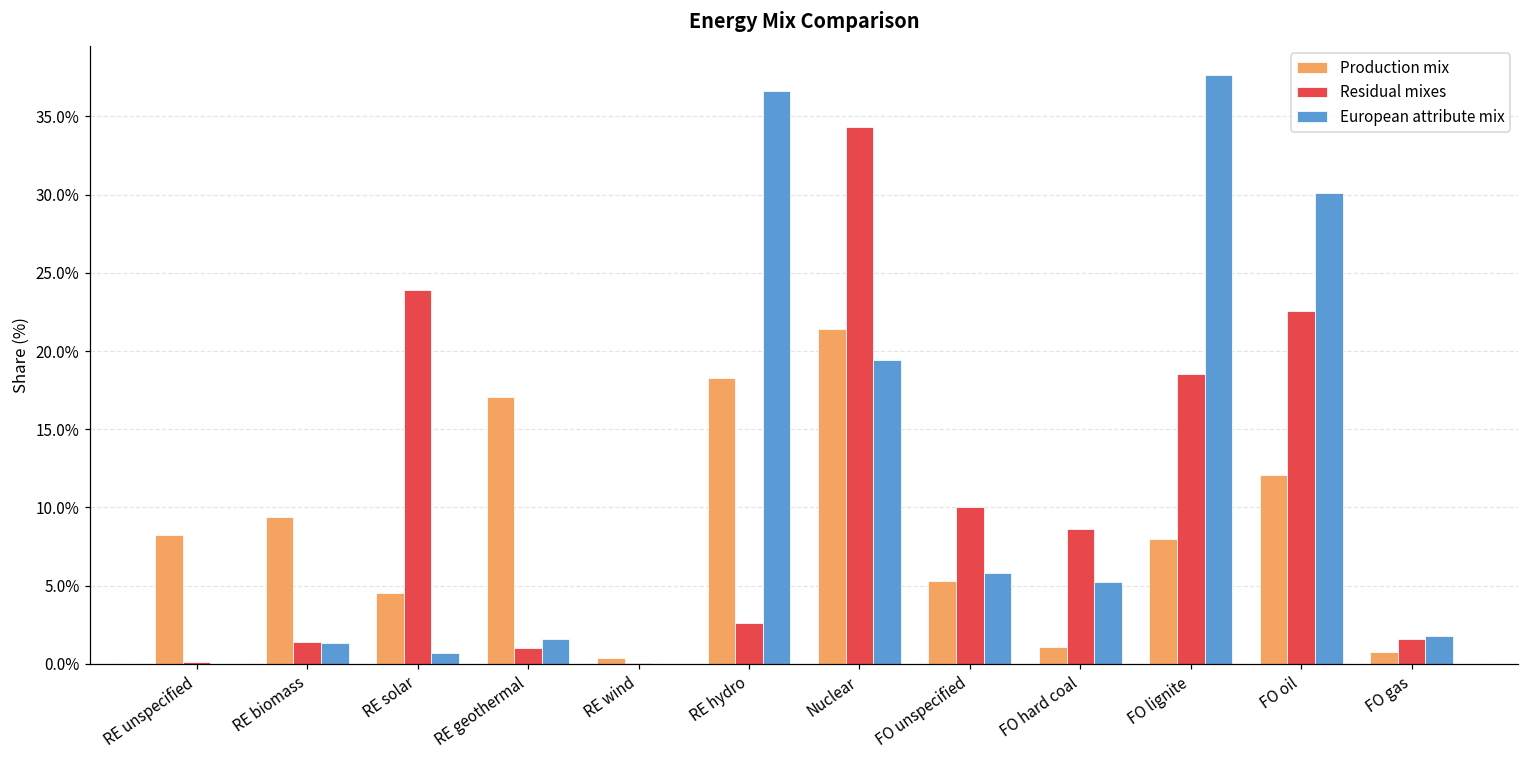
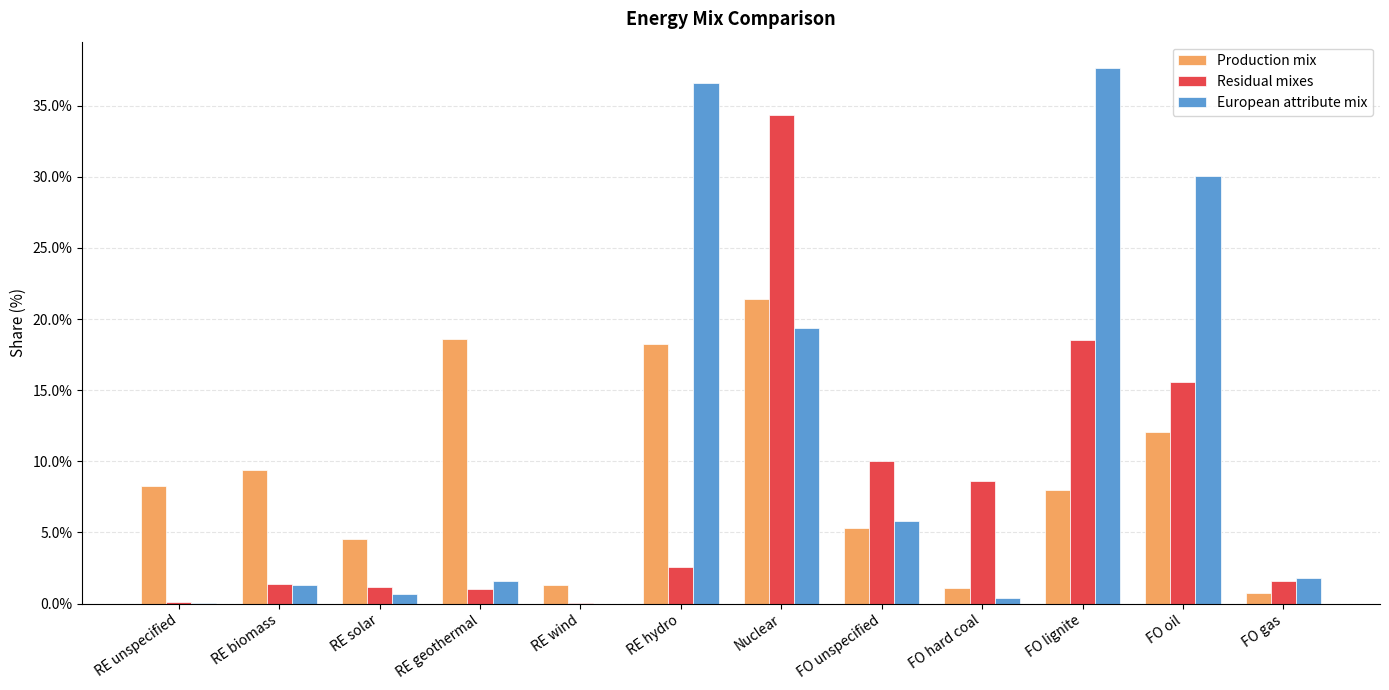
  {
    "Production mix": {
      "RE unspecified": "8.3%",
      "RE biomass": "9.4%",
      "RE solar": "4.6%",
-     "RE geothermal": "17.0%",
-     "RE wind": "0.4%",
+     "RE geothermal": "18.6%",
+     "RE wind": "1.3%",
      "RE hydro": "18.3%",
      "Nuclear": "21.4%",
      "FO unspecified": "5.3%",
      "FO hard coal": "1.1%",
      "FO lignite": "8.0%",
      "FO oil": "12.1%",
      "FO gas": "0.8%"
    },
    "Residual mixes": {
      "RE biomass": "1.4%",
-     "RE solar": "23.9%",
+     "RE solar": "1.2%",
      "RE geothermal": "1.0%",
      "RE hydro": "2.6%",
      "Nuclear": "34.3%",
      "FO unspecified": "10.0%",
      "FO hard coal": "8.6%",
      "FO lignite": "18.5%",
-     "FO oil": "22.6%",
+     "FO oil": "15.6%",
      "FO gas": "1.6%"
    },
    "European attribute mix": {
      "RE biomass": "1.3%",
      "RE solar": "0.7%",
      "RE geothermal": "1.6%",
      "RE hydro": "36.6%",
      "Nuclear": "19.4%",
      "FO unspecified": "5.8%",
-     "FO hard coal": "5.2%",
+     "FO hard coal": "0.4%",
      "FO lignite": "37.6%",
      "FO oil": "30.1%",
      "FO gas": "1.8%"
    }
  }
